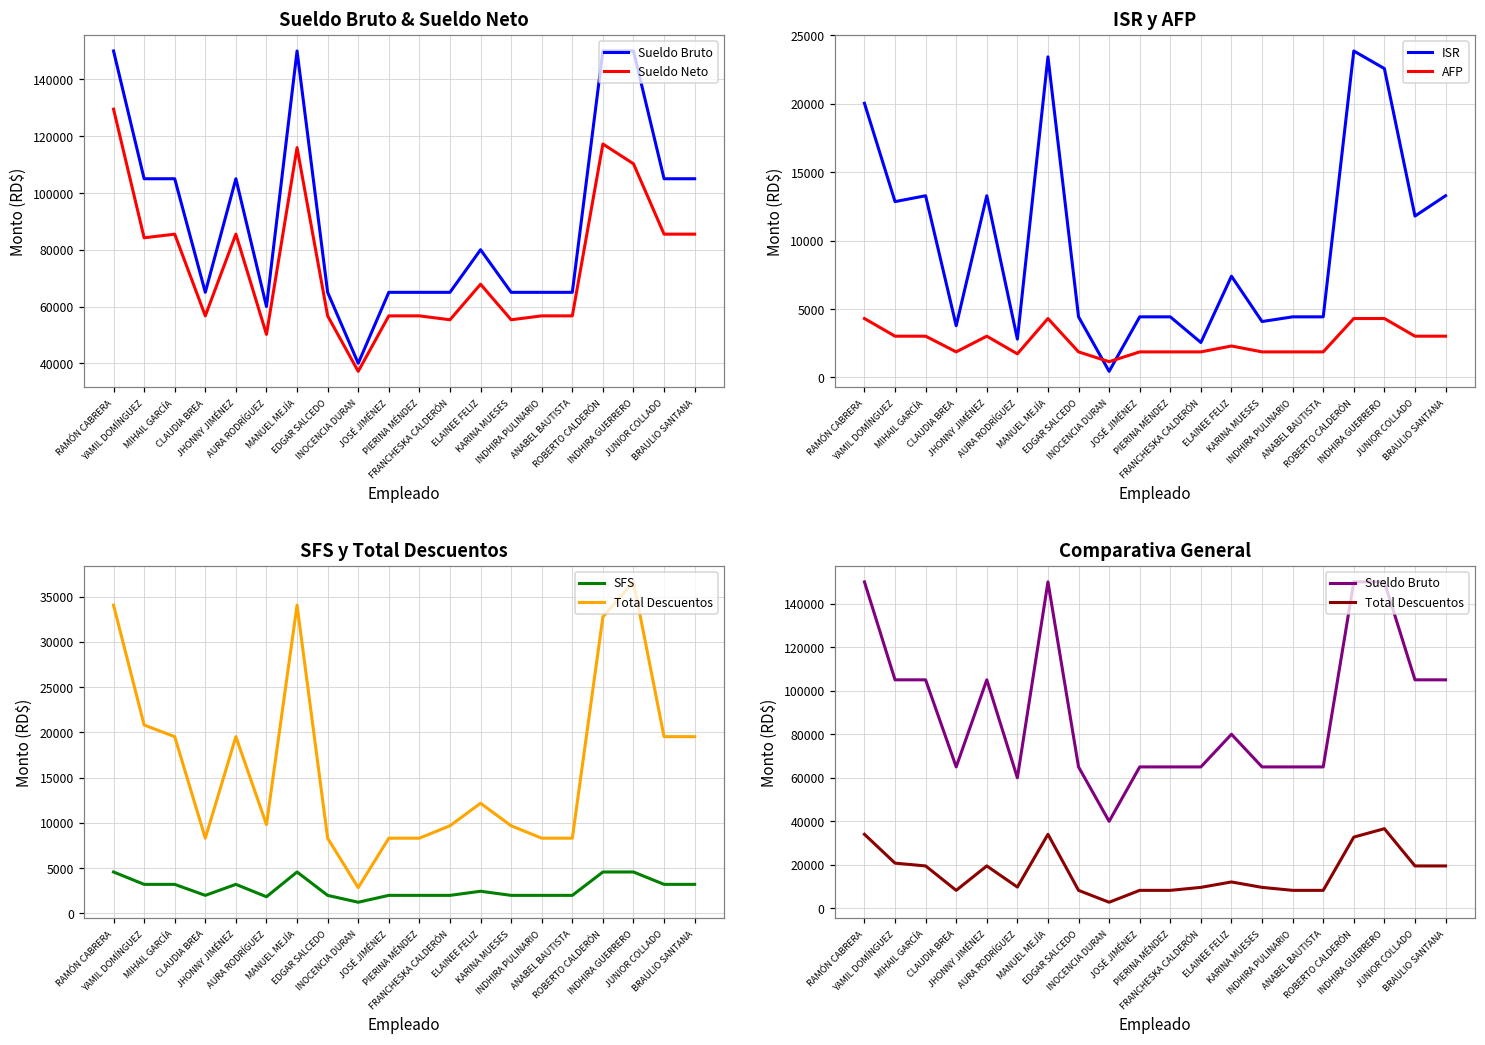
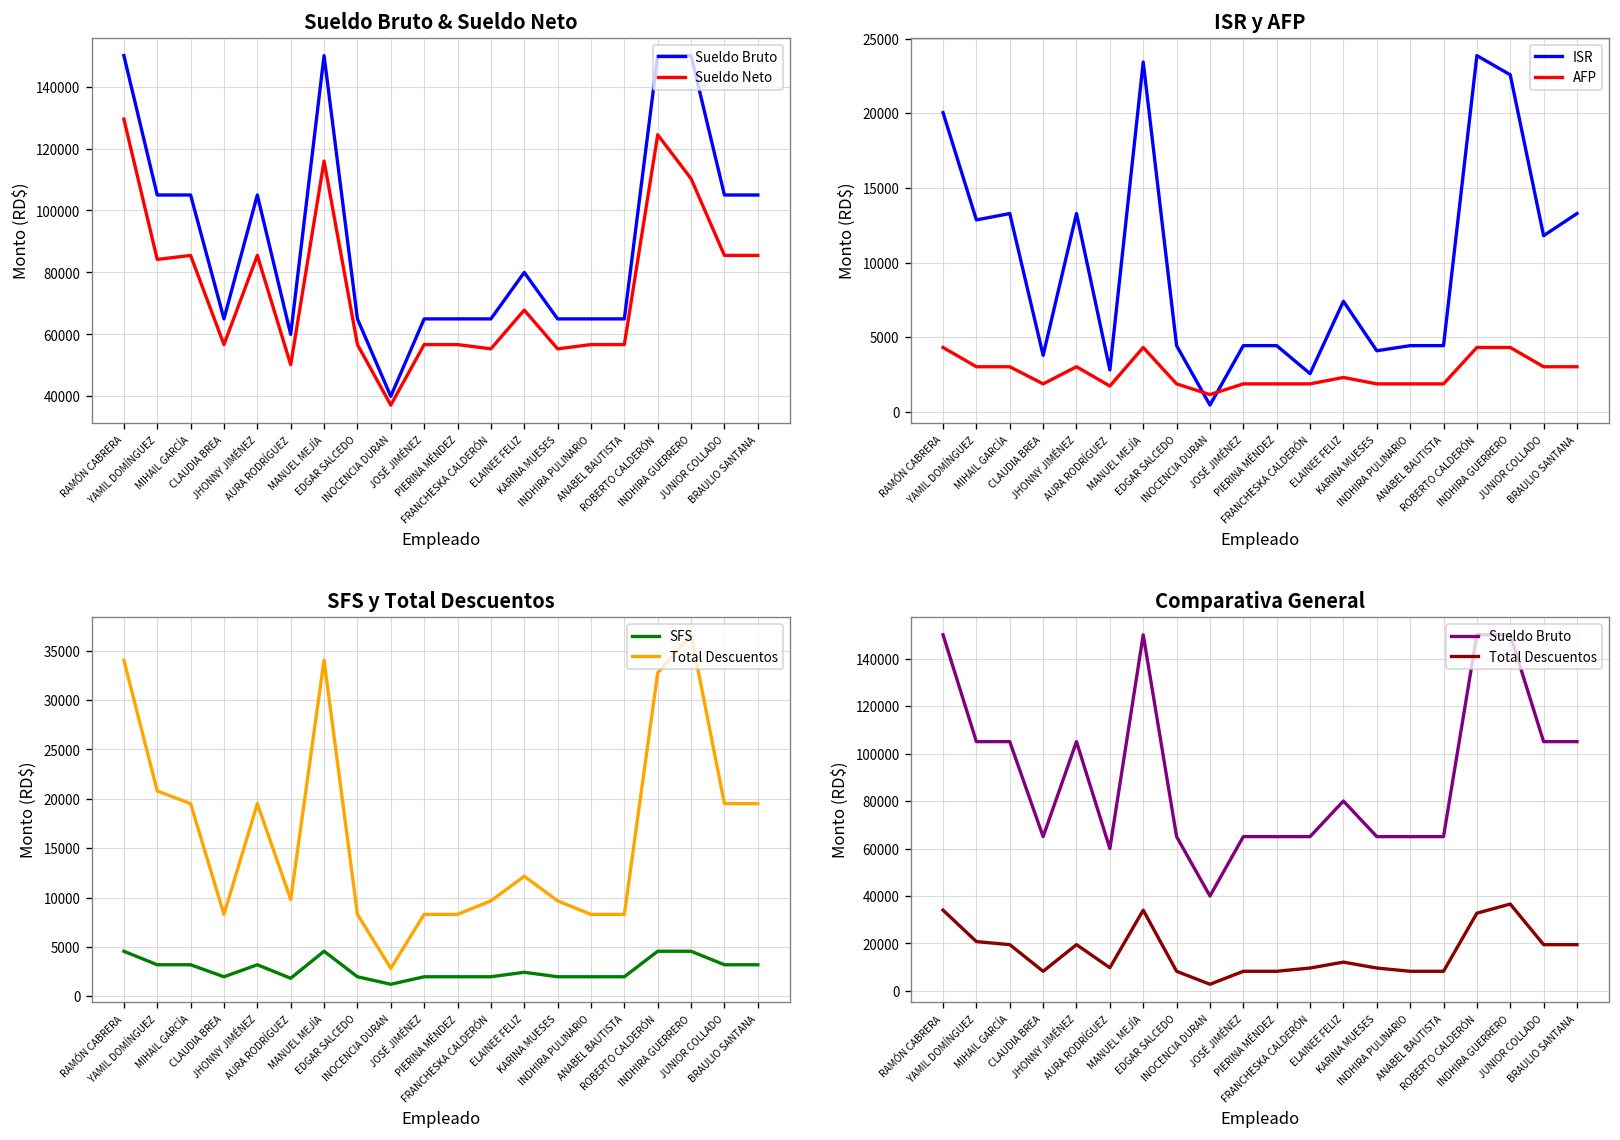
  {
    "Sueldo Bruto & Sueldo Neto": {
      "Sueldo Neto": {
        "RAMÓN CABRERA": 130000,
        "YAMIL DOMÍNGUEZ": 84000,
        "MIHAIL GARCÍA": 85000,
        "CLAUDIA BREA": 57000,
        "JHONNY JIMÉNEZ": 85000,
        "AURA RODRÍGUEZ": 50000,
        "MANUEL MEJÍA": 116000,
        "EDGAR SALCEDO": 57000,
        "INOCENCIA DURAN": 37000,
        "JOSÉ JIMÉNEZ": 57000,
        "PIERINA MÉNDEZ": 57000,
        "FRANCHESKA CALDERÓN": 55000,
        "ELAINEE FELIZ": 68000,
        "KARINA MUESES": 55000,
        "INDHIRA PULINARIO": 57000,
        "ANABEL BAUTISTA": 57000,
-       "ROBERTO CALDERÓN": 117000,
+       "ROBERTO CALDERÓN": 124000,
        "INDHIRA GUERRERO": 110000,
        "JUNIOR COLLADO": 85000,
        "BRAULIO SANTANA": 85000
      }
    },
    "ISR y AFP": {
      "ISR": {
        "RAMÓN CABRERA": 20000,
        "YAMIL DOMÍNGUEZ": 12900,
        "MIHAIL GARCÍA": 13300,
        "CLAUDIA BREA": 3800,
        "JHONNY JIMÉNEZ": 13300,
        "AURA RODRÍGUEZ": 2800,
        "MANUEL MEJÍA": 23400,
        "EDGAR SALCEDO": 4400,
        "INOCENCIA DURAN": 400,
        "JOSÉ JIMÉNEZ": 4400,
        "PIERINA MÉNDEZ": 4400,
        "FRANCHESKA CALDERÓN": 2600,
        "ELAINEE FELIZ": 7400,
        "KARINA MUESES": 4100,
        "INDHIRA PULINARIO": 4400,
        "ANABEL BAUTISTA": 4400,
        "ROBERTO CALDERÓN": 23900,
        "INDHIRA GUERRERO": 22600,
        "JUNIOR COLLADO": 11800,
        "BRAULIO SANTANA": 13300
      },
      "AFP": {
        "RAMÓN CABRERA": 4300,
        "YAMIL DOMÍNGUEZ": 3000,
        "MIHAIL GARCÍA": 3000,
        "CLAUDIA BREA": 1900,
        "JHONNY JIMÉNEZ": 3000,
        "AURA RODRÍGUEZ": 1700,
        "MANUEL MEJÍA": 4300,
        "EDGAR SALCEDO": 1900,
        "INOCENCIA DURAN": 1100,
        "JOSÉ JIMÉNEZ": 1900,
        "PIERINA MÉNDEZ": 1900,
        "FRANCHESKA CALDERÓN": 1900,
        "ELAINEE FELIZ": 2300,
        "KARINA MUESES": 1900,
        "INDHIRA PULINARIO": 1900,
        "ANABEL BAUTISTA": 1900,
        "ROBERTO CALDERÓN": 4300,
        "INDHIRA GUERRERO": 4300,
        "JUNIOR COLLADO": 3000,
        "BRAULIO SANTANA": 3000
      }
    },
    "SFS y Total Descuentos": {
      "SFS": {
        "RAMÓN CABRERA": 5000,
        "YAMIL DOMÍNGUEZ": 3000,
        "MIHAIL GARCÍA": 3000,
        "CLAUDIA BREA": 2000,
        "JHONNY JIMÉNEZ": 3000,
        "AURA RODRÍGUEZ": 2000,
        "MANUEL MEJÍA": 5000,
        "EDGAR SALCEDO": 2000,
        "INOCENCIA DURAN": 1000,
        "JOSÉ JIMÉNEZ": 2000,
        "PIERINA MÉNDEZ": 2000,
        "FRANCHESKA CALDERÓN": 2000,
        "ELAINEE FELIZ": 2000,
        "KARINA MUESES": 2000,
        "INDHIRA PULINARIO": 2000,
        "ANABEL BAUTISTA": 2000,
        "ROBERTO CALDERÓN": 5000,
        "INDHIRA GUERRERO": 5000,
        "JUNIOR COLLADO": 3000,
        "BRAULIO SANTANA": 3000
      }
    },
    "Comparativa General": {
      "Sueldo Bruto": {
        "RAMÓN CABRERA": 150000,
        "YAMIL DOMÍNGUEZ": 105000,
        "MIHAIL GARCÍA": 105000,
        "CLAUDIA BREA": 65000,
        "JHONNY JIMÉNEZ": 105000,
        "AURA RODRÍGUEZ": 60000,
        "MANUEL MEJÍA": 150000,
        "EDGAR SALCEDO": 65000,
        "INOCENCIA DURAN": 40000,
        "JOSÉ JIMÉNEZ": 65000,
        "PIERINA MÉNDEZ": 65000,
        "FRANCHESKA CALDERÓN": 65000,
        "ELAINEE FELIZ": 80000,
        "KARINA MUESES": 65000,
        "INDHIRA PULINARIO": 65000,
        "ANABEL BAUTISTA": 65000,
        "JUNIOR COLLADO": 105000,
        "BRAULIO SANTANA": 105000
      },
      "Total Descuentos": {
        "RAMÓN CABRERA": 34000,
        "YAMIL DOMÍNGUEZ": 21000,
        "MIHAIL GARCÍA": 20000,
        "CLAUDIA BREA": 8000,
        "JHONNY JIMÉNEZ": 20000,
        "AURA RODRÍGUEZ": 10000,
        "MANUEL MEJÍA": 34000,
        "EDGAR SALCEDO": 8000,
        "INOCENCIA DURAN": 3000,
        "JOSÉ JIMÉNEZ": 8000,
        "PIERINA MÉNDEZ": 8000,
        "FRANCHESKA CALDERÓN": 10000,
        "ELAINEE FELIZ": 12000,
        "KARINA MUESES": 10000,
        "INDHIRA PULINARIO": 8000,
        "ANABEL BAUTISTA": 8000,
        "ROBERTO CALDERÓN": 33000,
        "INDHIRA GUERRERO": 37000,
        "JUNIOR COLLADO": 20000,
        "BRAULIO SANTANA": 20000
      }
    }
  }
